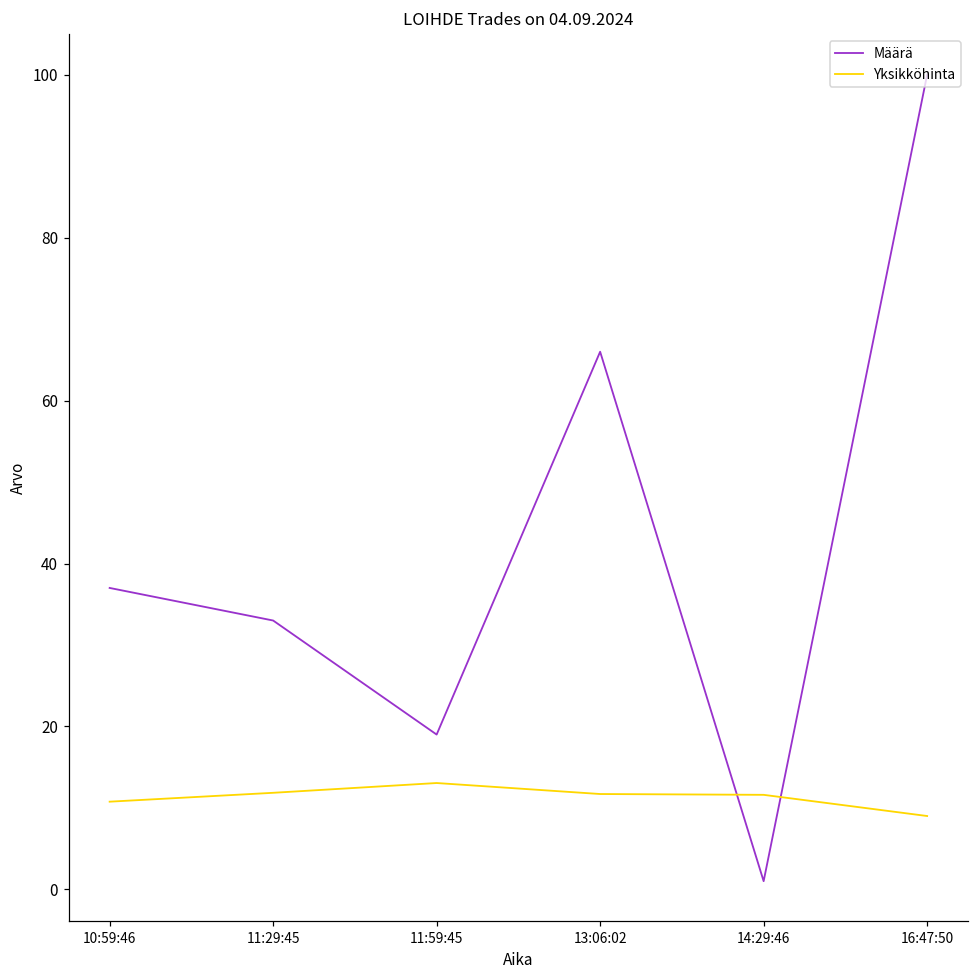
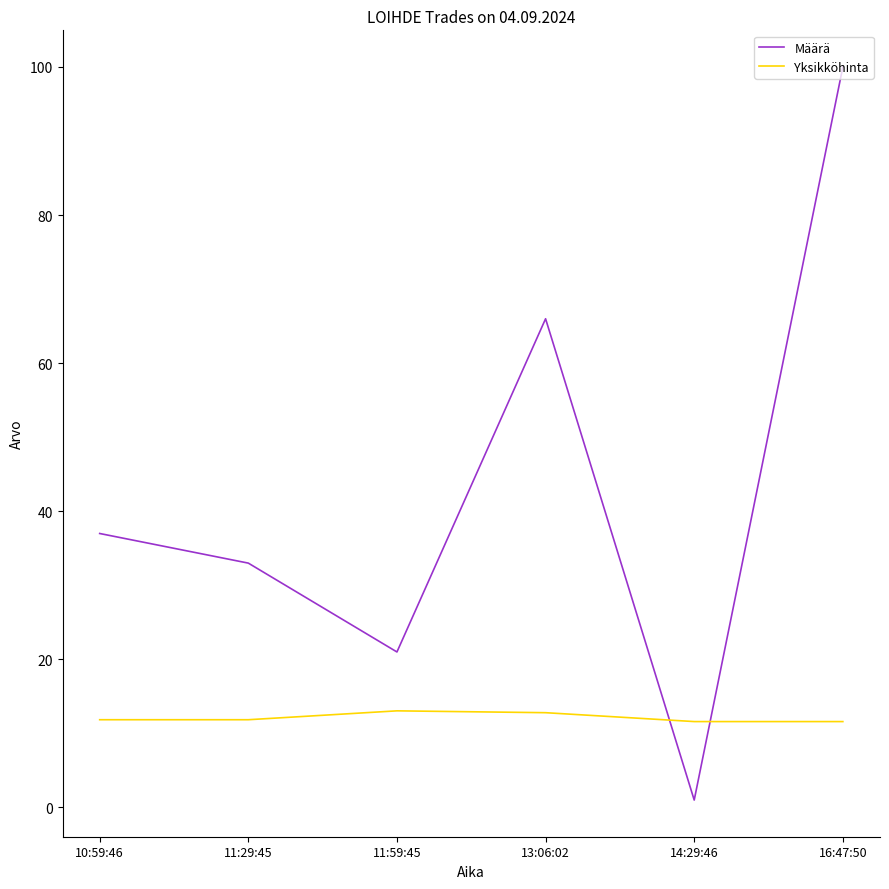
  {
    "Määrä": {
      "10:59:46": 37,
      "11:29:45": 33,
-     "11:59:45": 19,
+     "11:59:45": 21,
      "13:06:02": 66,
      "14:29:46": 1
    },
    "Yksikköhinta": {
-     "10:59:46": 11,
+     "10:59:46": 12,
      "11:29:45": 12,
      "11:59:45": 13,
-     "13:06:02": 12,
+     "13:06:02": 13,
      "14:29:46": 12,
-     "16:47:50": 9
+     "16:47:50": 12
    }
  }
